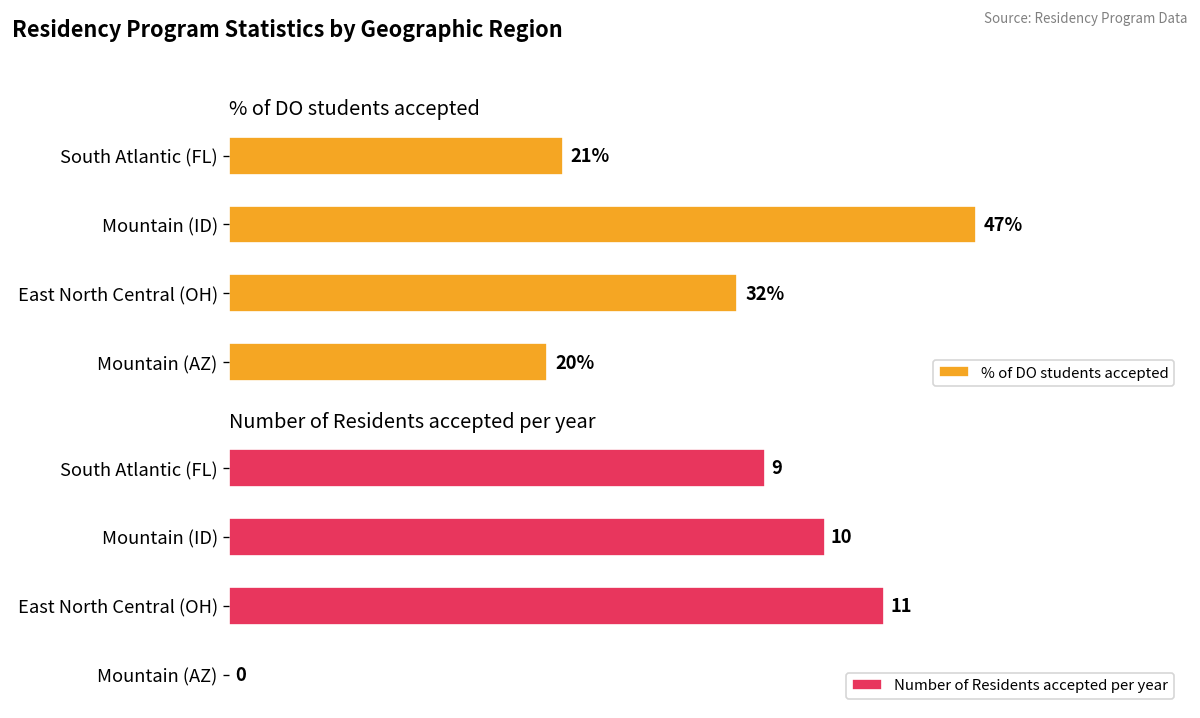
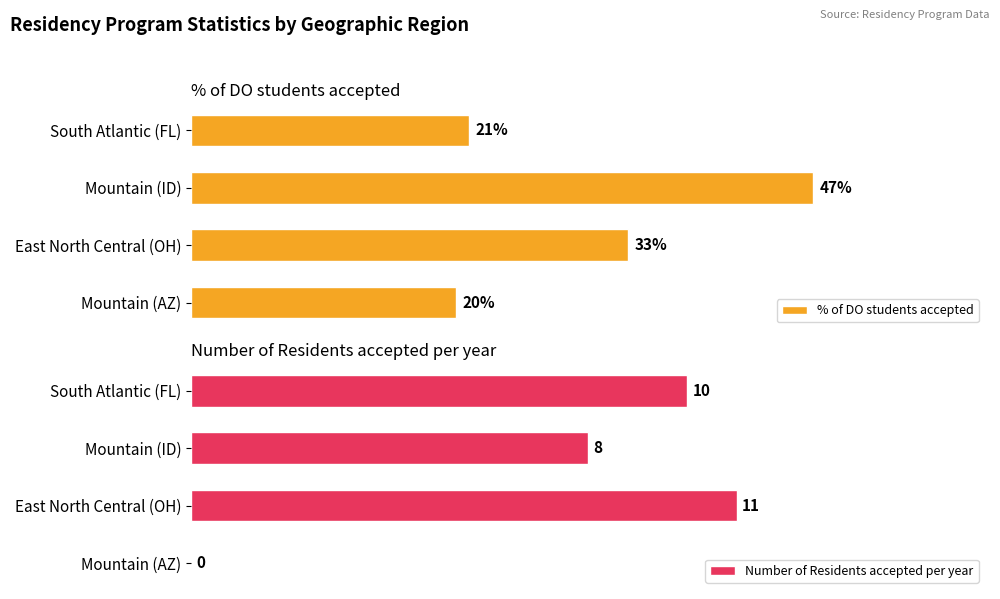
  {
    "% of DO students accepted": {
      "South Atlantic (FL)": "21%",
      "Mountain (ID)": "47%",
-     "East North Central (OH)": "32%",
+     "East North Central (OH)": "33%",
      "Mountain (AZ)": "20%"
    },
    "Number of Residents accepted per year": {
-     "South Atlantic (FL)": "9",
-     "Mountain (ID)": "10",
+     "South Atlantic (FL)": "10",
+     "Mountain (ID)": "8",
      "East North Central (OH)": "11",
      "Mountain (AZ)": "0"
    }
  }
